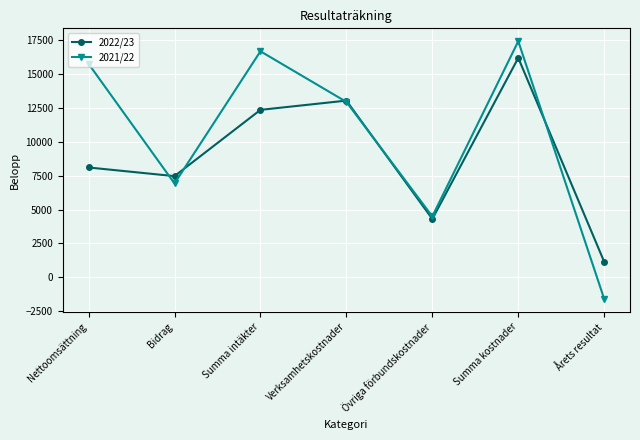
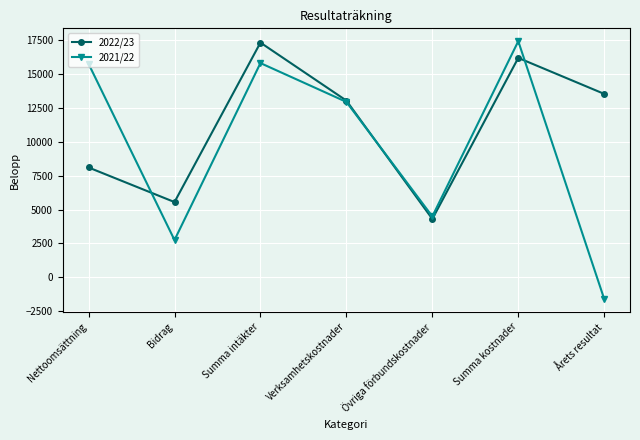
  {
    "2022/23": {
      "Nettoomsättning": 8100,
-     "Bidrag": 7500,
-     "Summa intäkter": 12400,
+     "Bidrag": 5600,
+     "Summa intäkter": 17300,
      "Övriga förbundskostnader": 4300,
      "Summa kostnader": 16200,
-     "Årets resultat": 1100
+     "Årets resultat": 13500
    },
    "2021/22": {
-     "Bidrag": 6900,
-     "Summa intäkter": 16700,
+     "Bidrag": 2700,
+     "Summa intäkter": 15800,
      "Övriga förbundskostnader": 4500,
      "Summa kostnader": 17400,
      "Årets resultat": -1600
    }
  }
